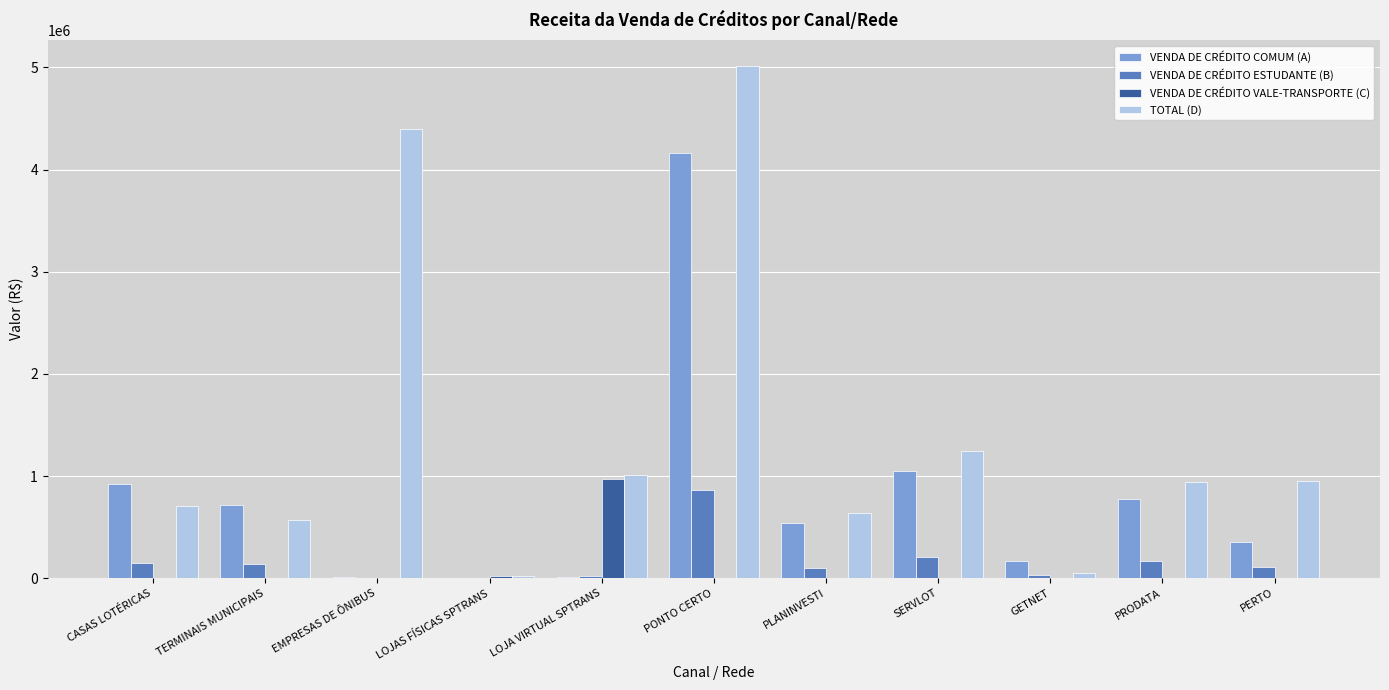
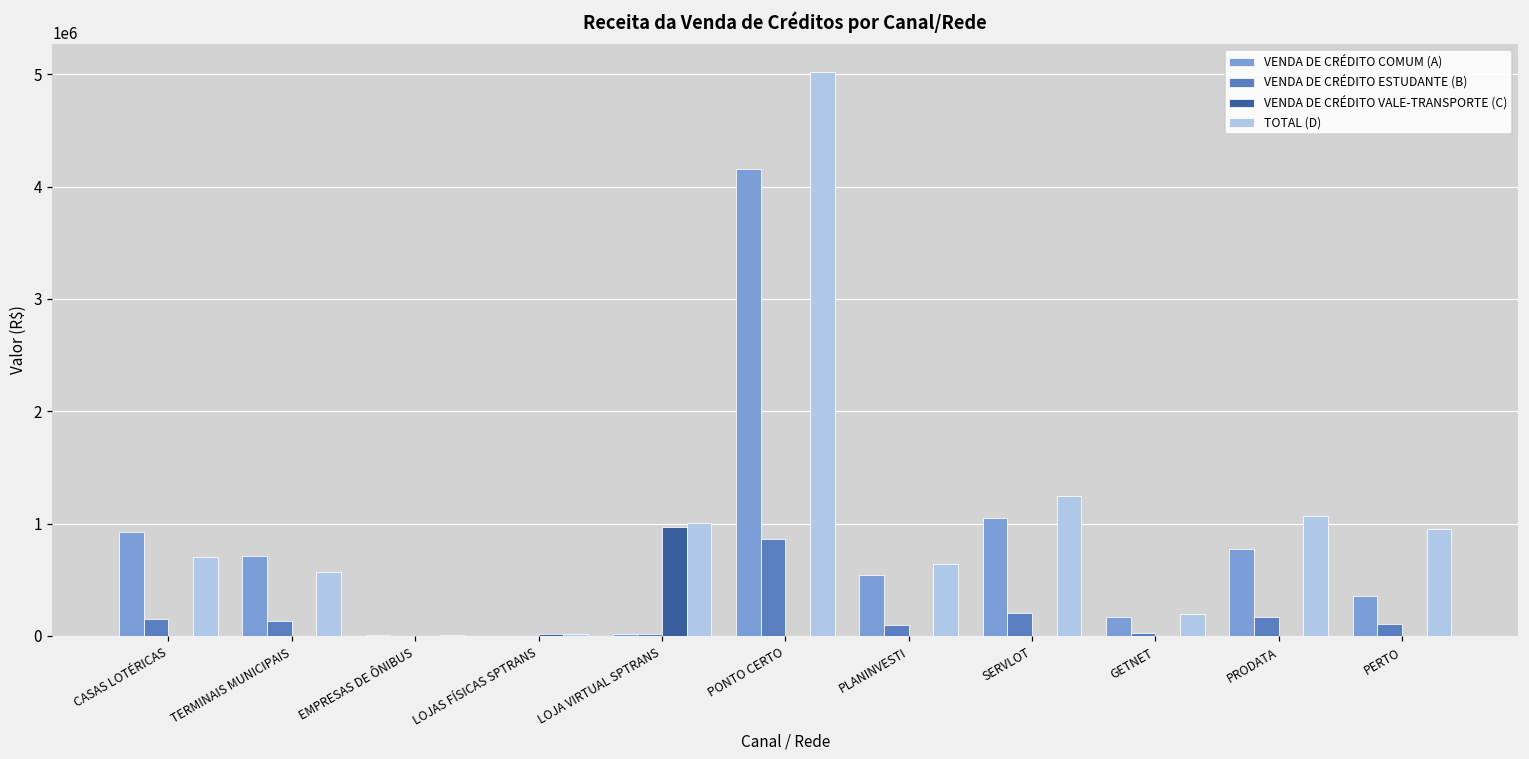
  {
    "TOTAL (D)": {
      "CASAS LOTÉRICAS": 710000,
      "TERMINAIS MUNICIPAIS": 570000,
-     "EMPRESAS DE ÔNIBUS": 4390000,
+     "EMPRESAS DE ÔNIBUS": 10000,
      "LOJA VIRTUAL SPTRANS": 1010000,
      "PONTO CERTO": 5020000,
      "PLANINVESTI": 640000,
      "SERVLOT": 1250000,
-     "GETNET": 50000,
-     "PRODATA": 940000,
+     "GETNET": 190000,
+     "PRODATA": 1070000,
      "PERTO": 950000
    }
  }
